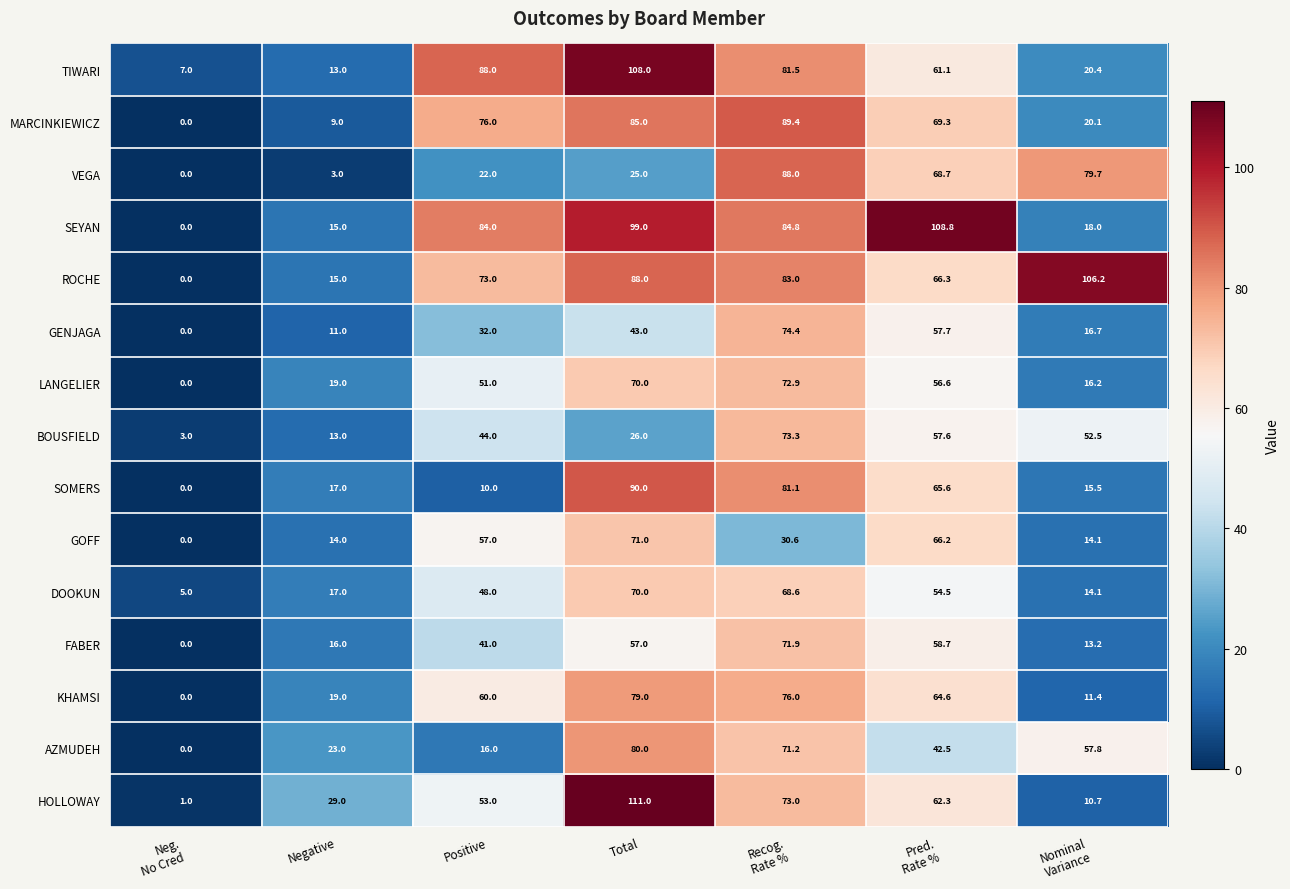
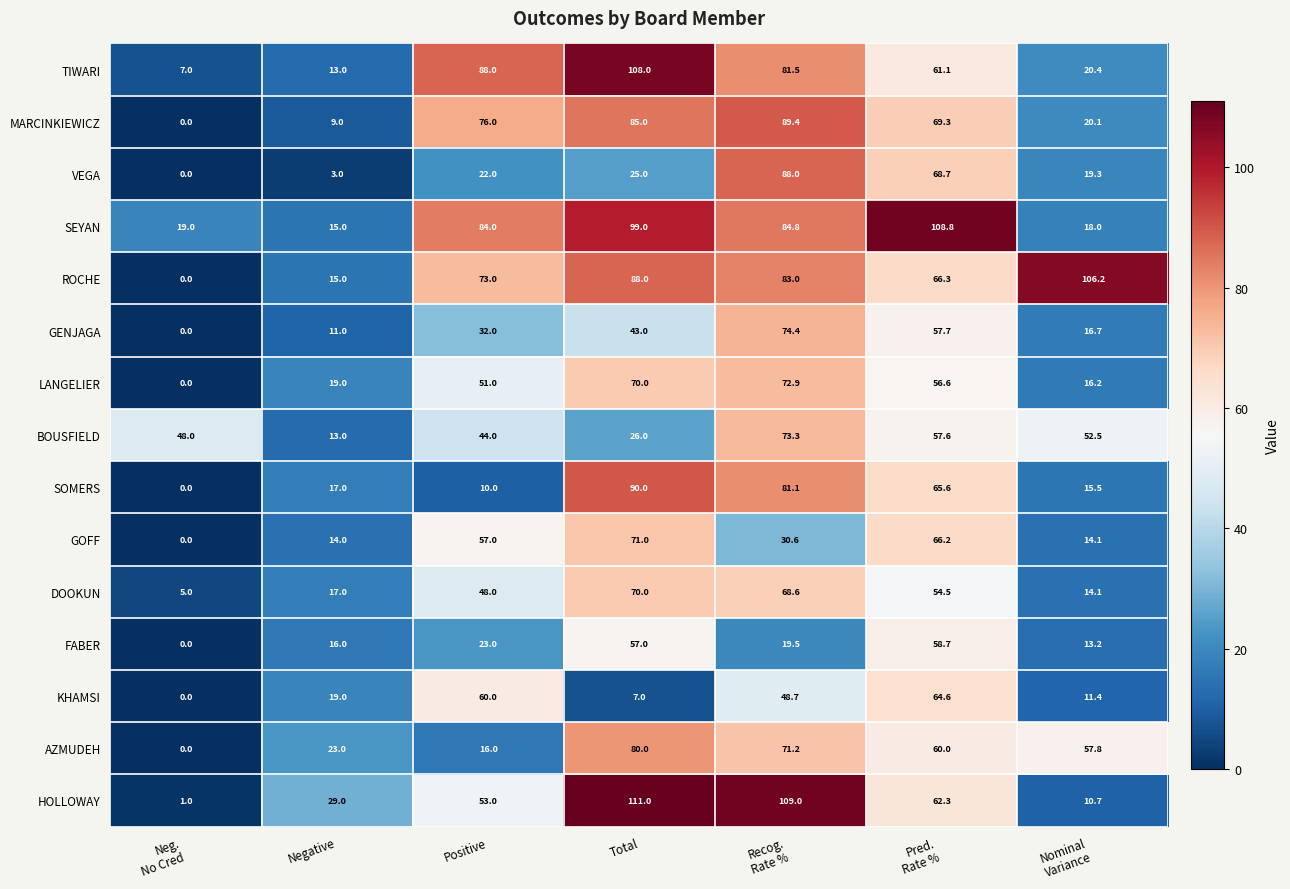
  {
    "TIWARI": {
      "Neg. No Cred": 7.0,
      "Negative": 13.0,
      "Positive": 88.0,
      "Total": 108.0,
      "Recog. Rate %": 81.5,
      "Pred. Rate %": 61.1,
      "Nominal Variance": 20.4
    },
    "MARCINKIEWICZ": {
      "Neg. No Cred": 0.0,
      "Negative": 9.0,
      "Positive": 76.0,
      "Total": 85.0,
      "Recog. Rate %": 89.4,
      "Pred. Rate %": 69.3,
      "Nominal Variance": 20.1
    },
    "VEGA": {
      "Neg. No Cred": 0.0,
      "Negative": 3.0,
      "Positive": 22.0,
      "Total": 25.0,
      "Recog. Rate %": 88.0,
      "Pred. Rate %": 68.7,
-     "Nominal Variance": 79.7
+     "Nominal Variance": 19.3
    },
    "SEYAN": {
-     "Neg. No Cred": 0.0,
+     "Neg. No Cred": 19.0,
      "Negative": 15.0,
      "Positive": 84.0,
      "Total": 99.0,
      "Recog. Rate %": 84.8,
      "Pred. Rate %": 108.8,
      "Nominal Variance": 18.0
    },
    "ROCHE": {
      "Neg. No Cred": 0.0,
      "Negative": 15.0,
      "Positive": 73.0,
      "Total": 88.0,
      "Recog. Rate %": 83.0,
      "Pred. Rate %": 66.3,
      "Nominal Variance": 106.2
    },
    "GENJAGA": {
      "Neg. No Cred": 0.0,
      "Negative": 11.0,
      "Positive": 32.0,
      "Total": 43.0,
      "Recog. Rate %": 74.4,
      "Pred. Rate %": 57.7,
      "Nominal Variance": 16.7
    },
    "LANGELIER": {
      "Neg. No Cred": 0.0,
      "Negative": 19.0,
      "Positive": 51.0,
      "Total": 70.0,
      "Recog. Rate %": 72.9,
      "Pred. Rate %": 56.6,
      "Nominal Variance": 16.2
    },
    "BOUSFIELD": {
-     "Neg. No Cred": 3.0,
+     "Neg. No Cred": 48.0,
      "Negative": 13.0,
      "Positive": 44.0,
      "Total": 26.0,
      "Recog. Rate %": 73.3,
      "Pred. Rate %": 57.6,
      "Nominal Variance": 52.5
    },
    "SOMERS": {
      "Neg. No Cred": 0.0,
      "Negative": 17.0,
      "Positive": 10.0,
      "Total": 90.0,
      "Recog. Rate %": 81.1,
      "Pred. Rate %": 65.6,
      "Nominal Variance": 15.5
    },
    "GOFF": {
      "Neg. No Cred": 0.0,
      "Negative": 14.0,
      "Positive": 57.0,
      "Total": 71.0,
      "Recog. Rate %": 30.6,
      "Pred. Rate %": 66.2,
      "Nominal Variance": 14.1
    },
    "DOOKUN": {
      "Neg. No Cred": 5.0,
      "Negative": 17.0,
      "Positive": 48.0,
      "Total": 70.0,
      "Recog. Rate %": 68.6,
      "Pred. Rate %": 54.5,
      "Nominal Variance": 14.1
    },
    "FABER": {
      "Neg. No Cred": 0.0,
      "Negative": 16.0,
-     "Positive": 41.0,
+     "Positive": 23.0,
      "Total": 57.0,
-     "Recog. Rate %": 71.9,
+     "Recog. Rate %": 19.5,
      "Pred. Rate %": 58.7,
      "Nominal Variance": 13.2
    },
    "KHAMSI": {
      "Neg. No Cred": 0.0,
      "Negative": 19.0,
      "Positive": 60.0,
-     "Total": 79.0,
-     "Recog. Rate %": 76.0,
+     "Total": 7.0,
+     "Recog. Rate %": 48.7,
      "Pred. Rate %": 64.6,
      "Nominal Variance": 11.4
    },
    "AZMUDEH": {
      "Neg. No Cred": 0.0,
      "Negative": 23.0,
      "Positive": 16.0,
      "Total": 80.0,
      "Recog. Rate %": 71.2,
-     "Pred. Rate %": 42.5,
+     "Pred. Rate %": 60.0,
      "Nominal Variance": 57.8
    },
    "HOLLOWAY": {
      "Neg. No Cred": 1.0,
      "Negative": 29.0,
      "Positive": 53.0,
      "Total": 111.0,
-     "Recog. Rate %": 73.0,
+     "Recog. Rate %": 109.0,
      "Pred. Rate %": 62.3,
      "Nominal Variance": 10.7
    }
  }
